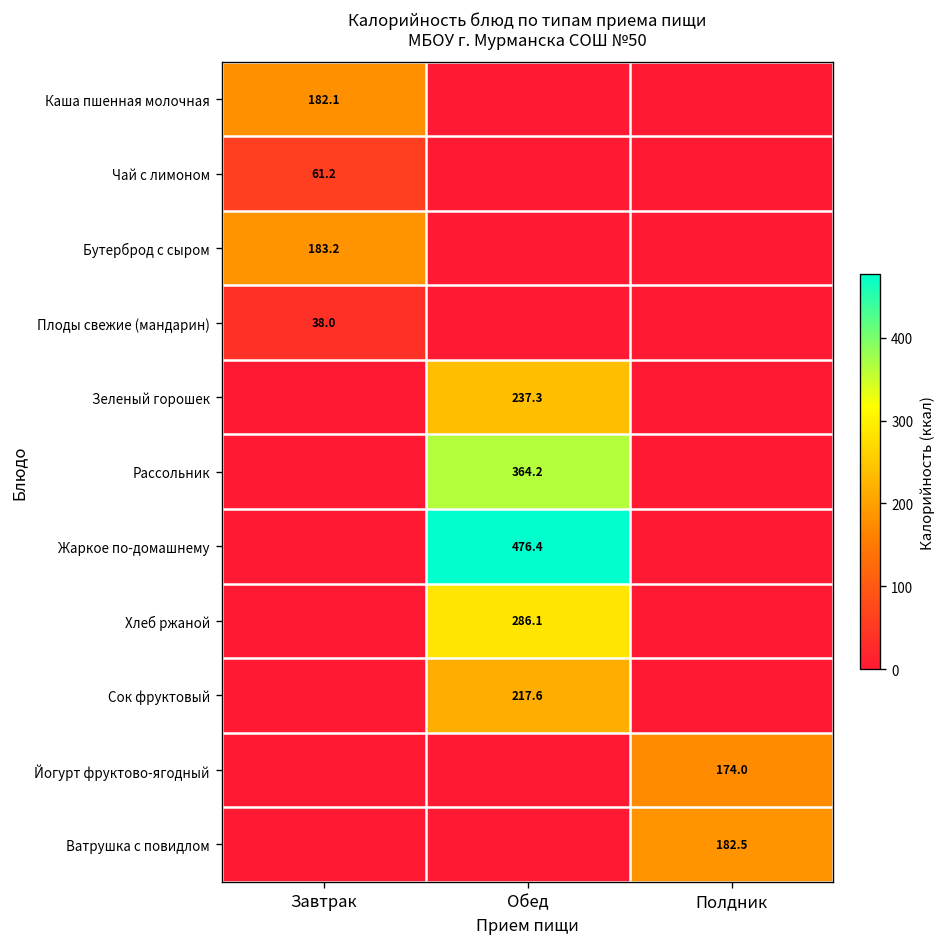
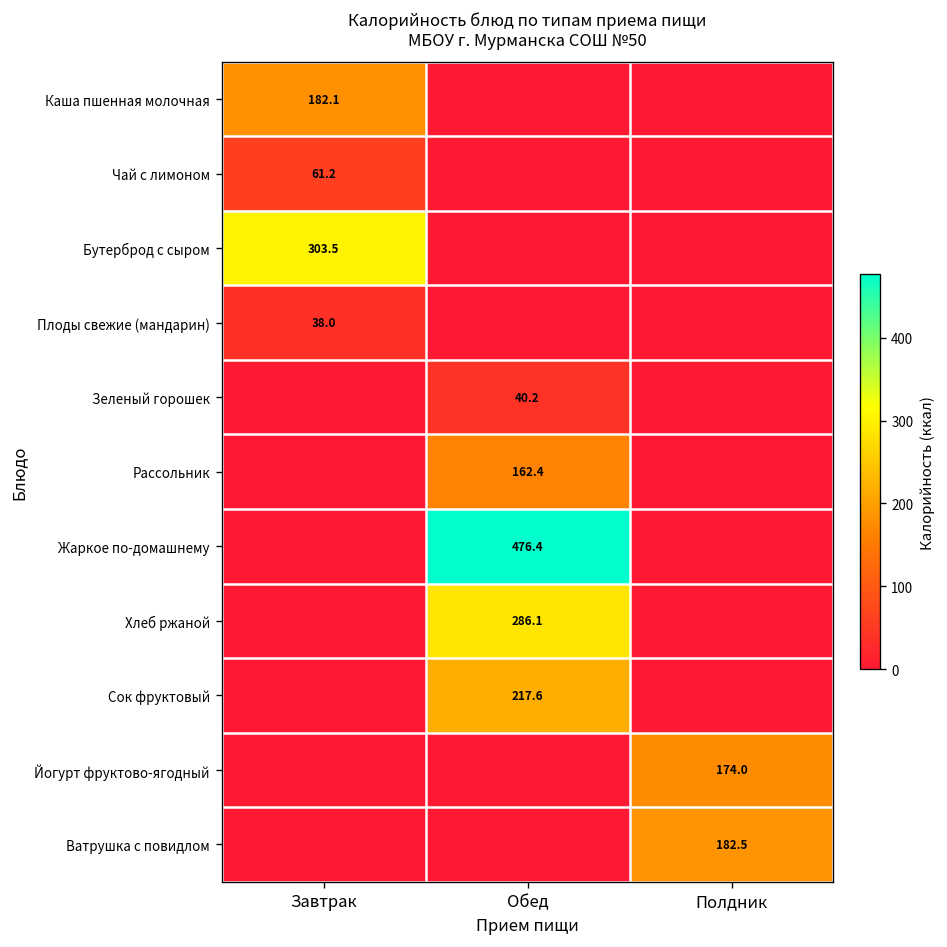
  {
    "Каша пшенная молочная": {
      "Завтрак": 182.1
    },
    "Чай с лимоном": {
      "Завтрак": 61.2
    },
    "Бутерброд с сыром": {
-     "Завтрак": 183.2
+     "Завтрак": 303.5
    },
    "Плоды свежие (мандарин)": {
      "Завтрак": 38.0
    },
    "Зеленый горошек": {
-     "Обед": 237.3
+     "Обед": 40.2
    },
    "Рассольник": {
-     "Обед": 364.2
+     "Обед": 162.4
    },
    "Жаркое по-домашнему": {
      "Обед": 476.4
    },
    "Хлеб ржаной": {
      "Обед": 286.1
    },
    "Сок фруктовый": {
      "Обед": 217.6
    },
    "Йогурт фруктово-ягодный": {
      "Полдник": 174.0
    },
    "Ватрушка с повидлом": {
      "Полдник": 182.5
    }
  }
